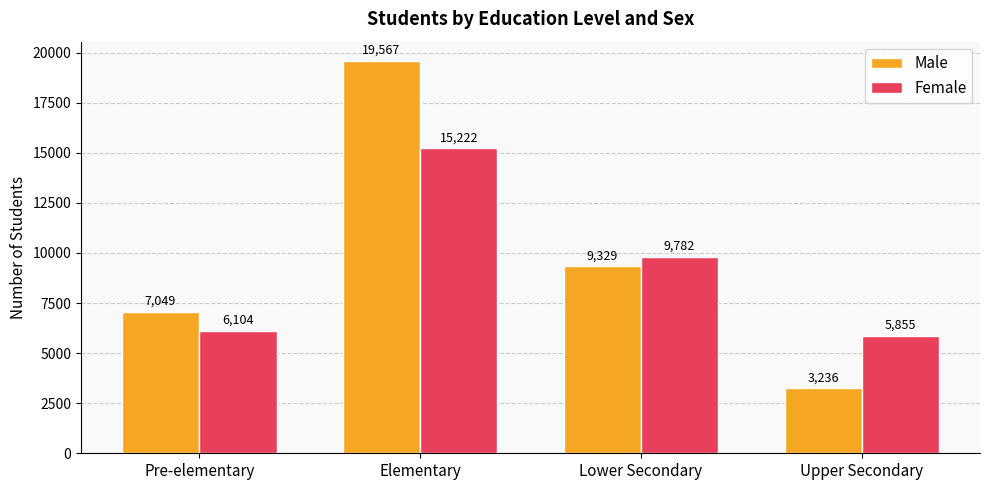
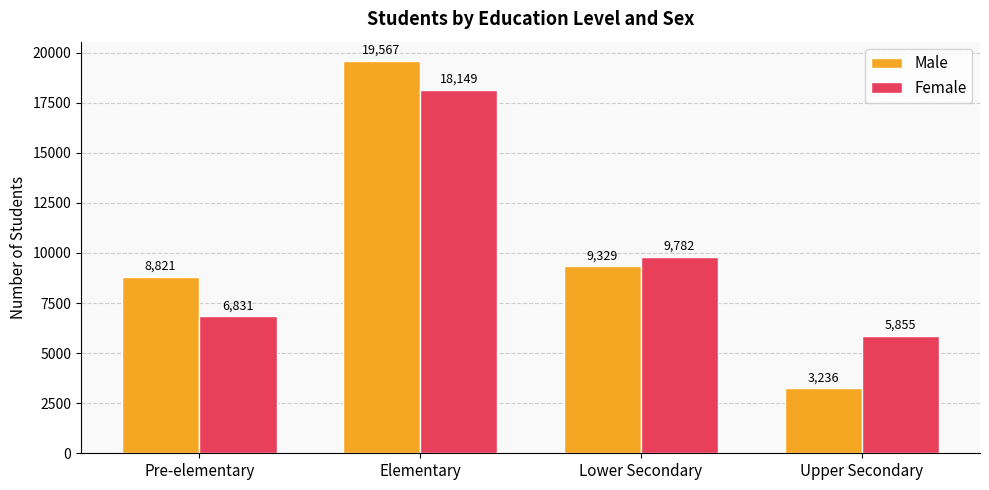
  {
    "Male": {
-     "Pre-elementary": "7,049",
+     "Pre-elementary": "8,821",
      "Elementary": "19,567",
      "Lower Secondary": "9,329",
      "Upper Secondary": "3,236"
    },
    "Female": {
-     "Pre-elementary": "6,104",
-     "Elementary": "15,222",
+     "Pre-elementary": "6,831",
+     "Elementary": "18,149",
      "Lower Secondary": "9,782",
      "Upper Secondary": "5,855"
    }
  }
